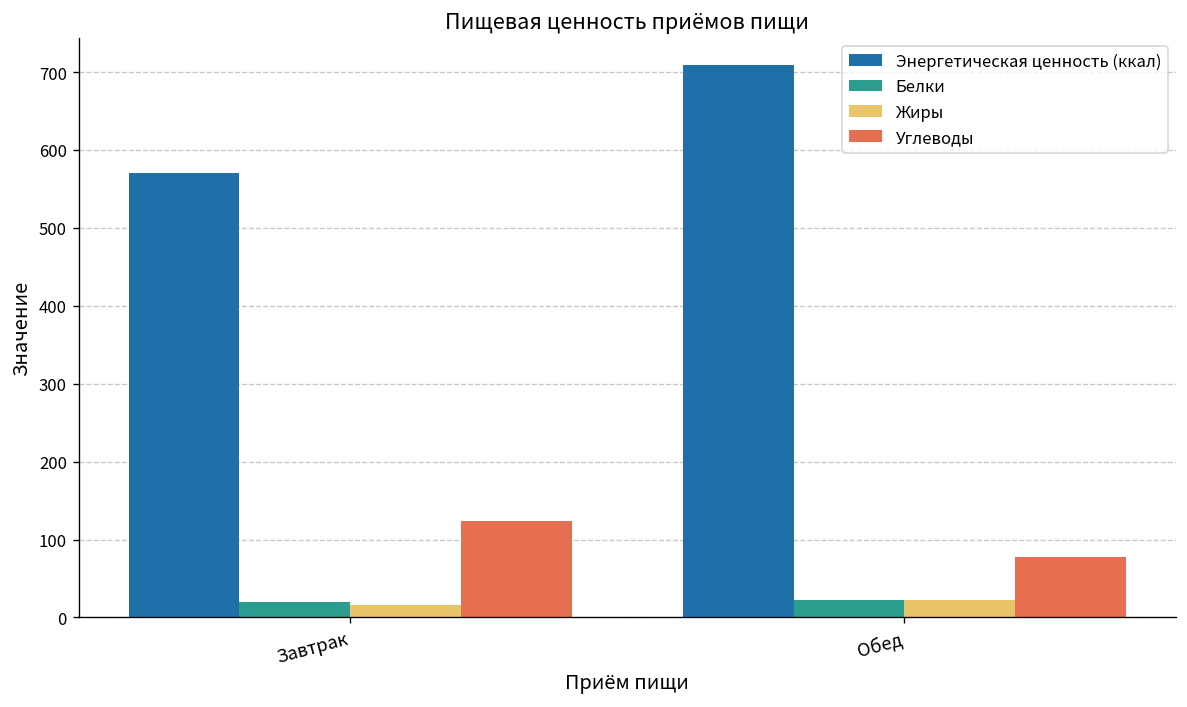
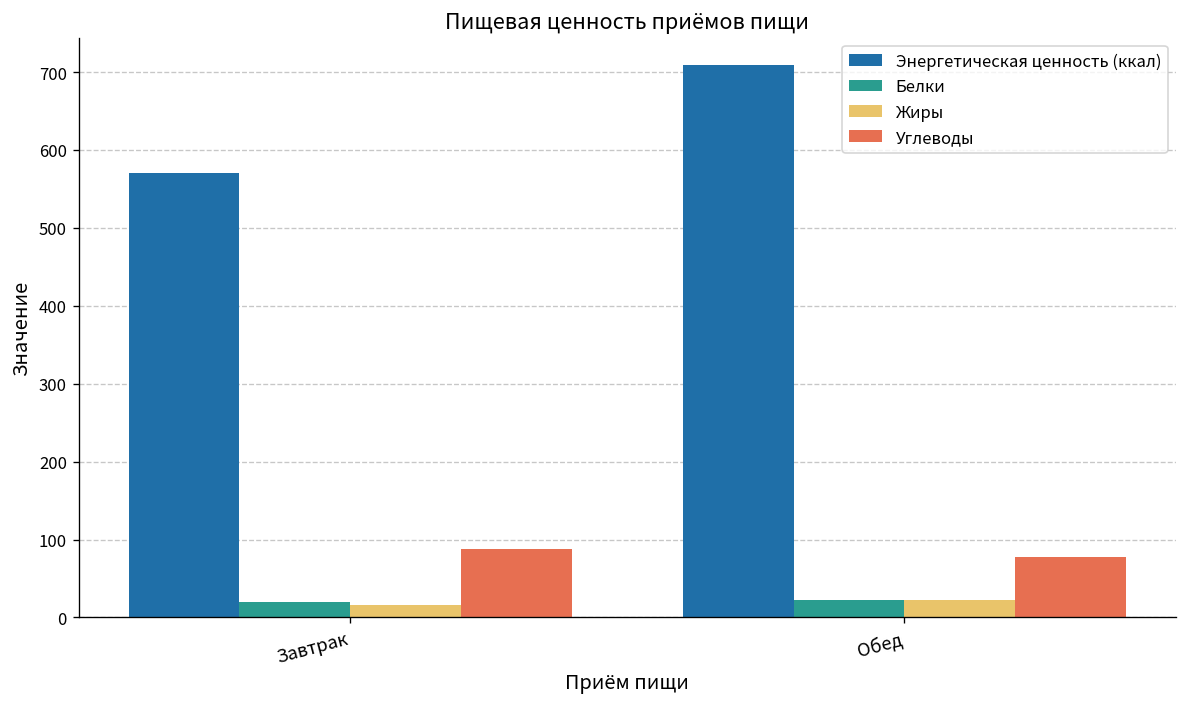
  {
    "Жиры": {
      "Завтрак": 20,
      "Обед": 20
    },
    "Углеводы": {
-     "Завтрак": 120,
+     "Завтрак": 90,
      "Обед": 80
    }
  }
